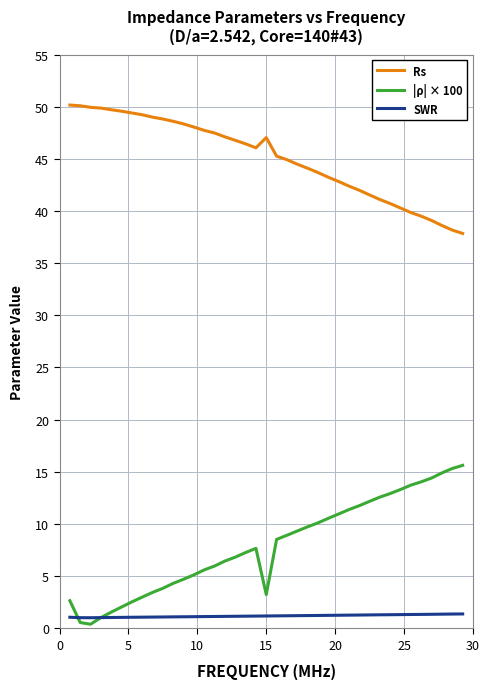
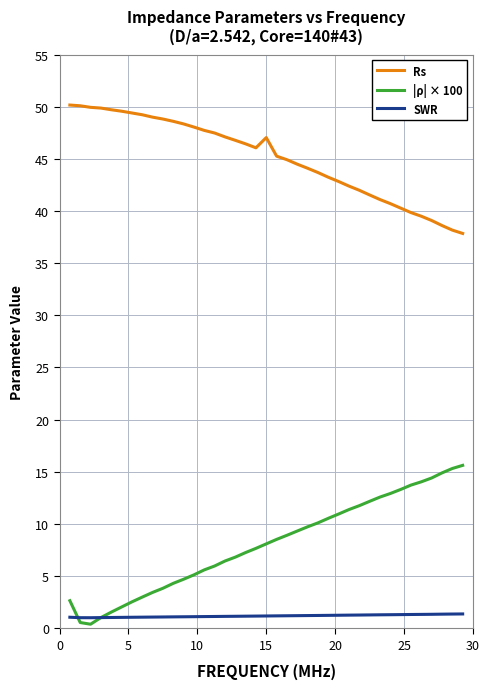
  {
    "Rs": {
      "15": 47.0
    },
    "|ρ| × 100": {
-     "15": 3.2
+     "15": 8.1
    },
    "SWR": {
      "15": 1.2
    }
  }
